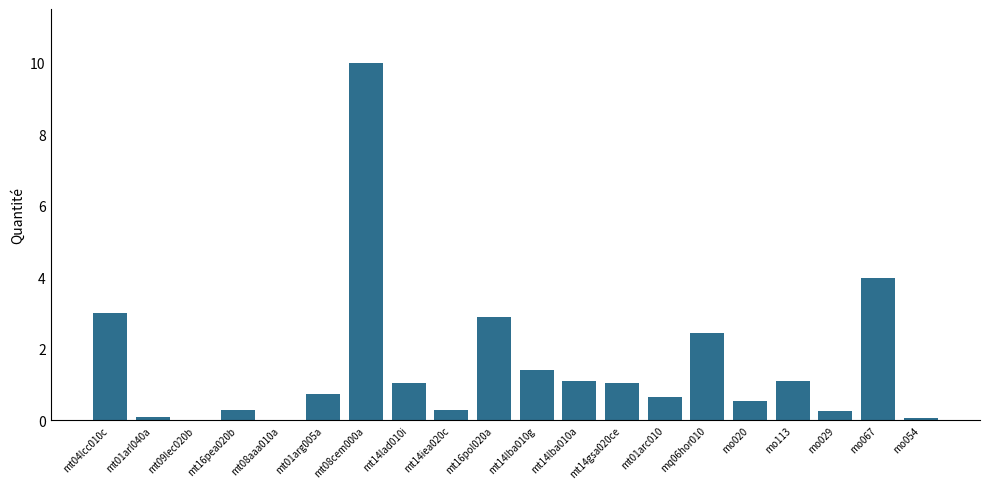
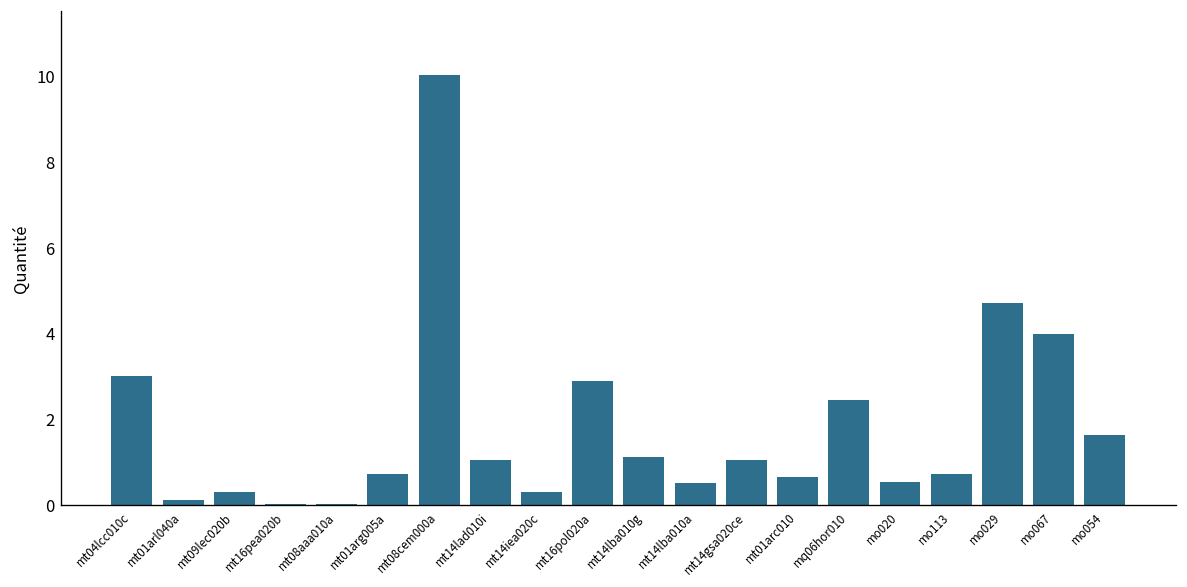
  {
    "mt04lcc010c": 3.0,
    "mt01arl040a": 0.1,
-   "mt09lec020b": 0.0,
-   "mt16pea020b": 0.3,
+   "mt09lec020b": 0.3,
+   "mt16pea020b": 0.0,
    "mt01arg005a": 0.7,
    "mt08cem000a": 10.0,
    "mt14lad010i": 1.1,
    "mt14iea020c": 0.3,
    "mt16pol020a": 2.9,
-   "mt14lba010g": 1.4,
-   "mt14lba010a": 1.1,
+   "mt14lba010g": 1.1,
+   "mt14lba010a": 0.5,
    "mt14gsa020ce": 1.1,
    "mt01arc010": 0.7,
    "mq06hor010": 2.4,
    "mo020": 0.5,
-   "mo113": 1.1,
-   "mo029": 0.3,
+   "mo113": 0.7,
+   "mo029": 4.7,
    "mo067": 4.0,
-   "mo054": 0.1
+   "mo054": 1.6
  }
